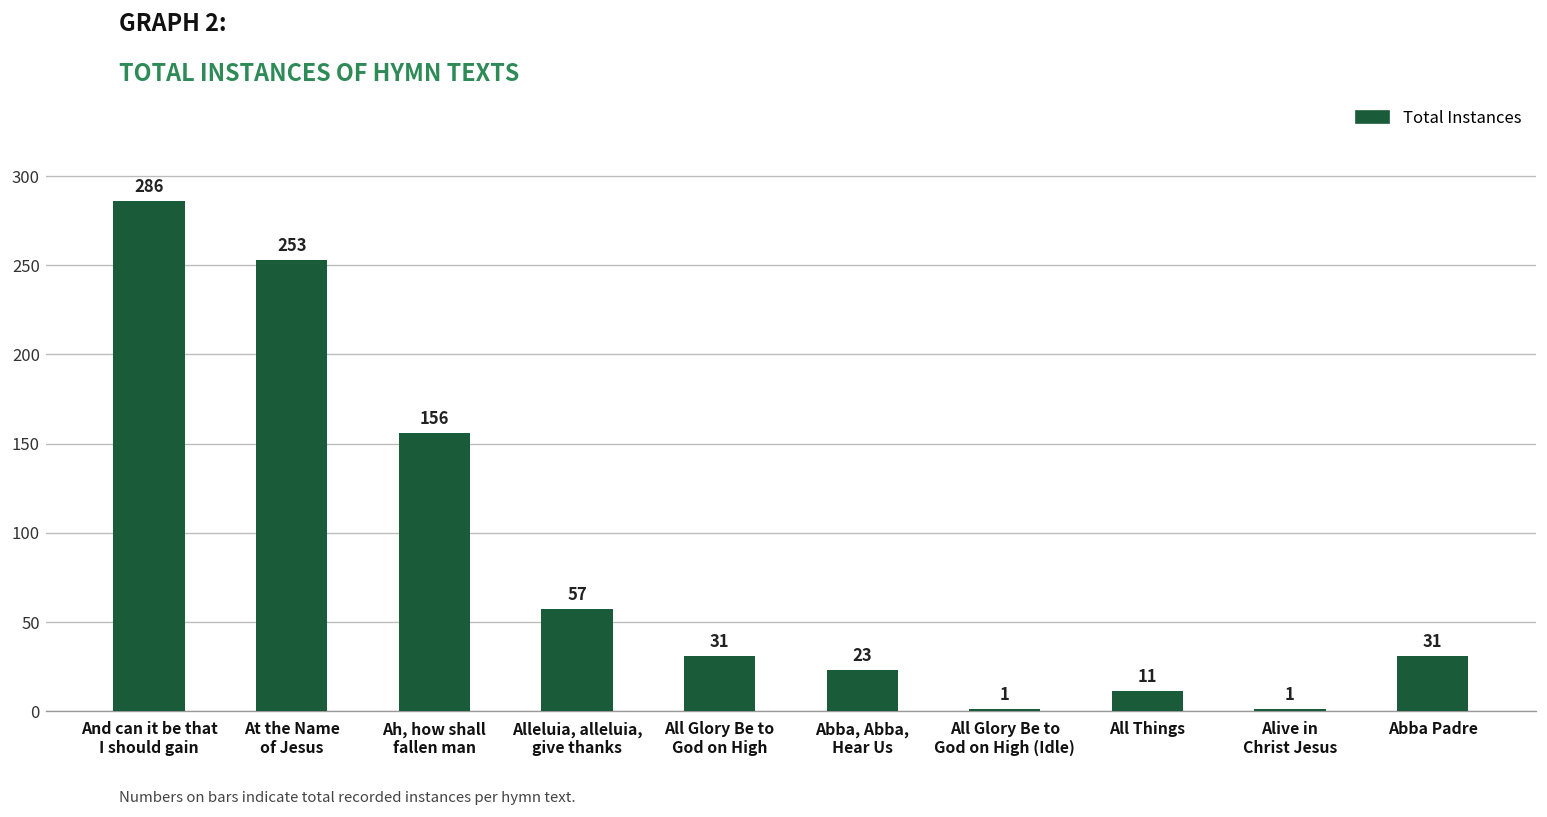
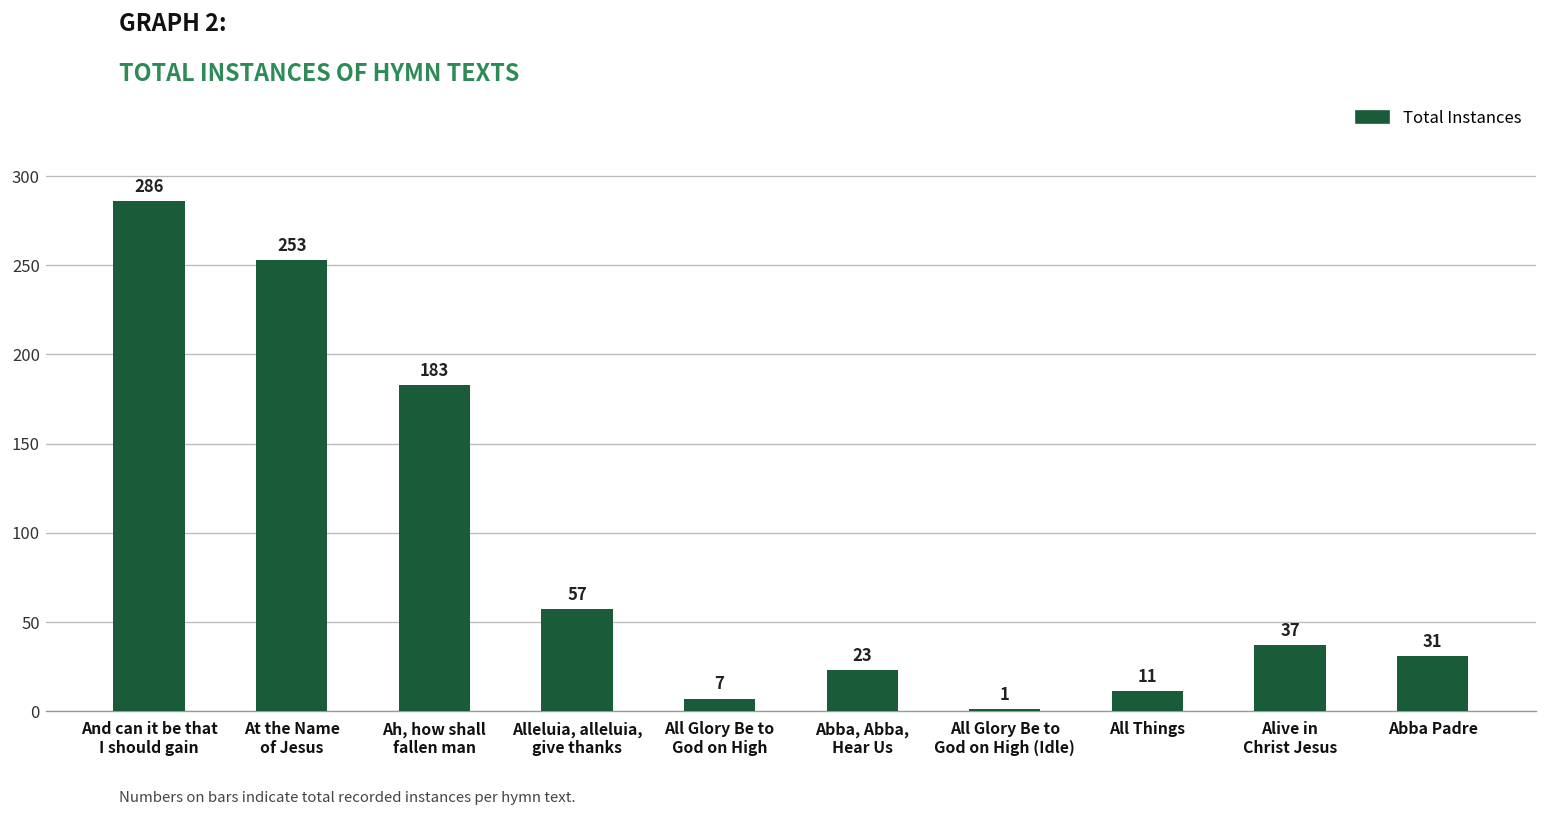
  {
    "And can it be that I should gain": 286,
    "At the Name of Jesus": 253,
-   "Ah, how shall fallen man": 156,
+   "Ah, how shall fallen man": 183,
    "Alleluia, alleluia, give thanks": 57,
-   "All Glory Be to God on High": 31,
+   "All Glory Be to God on High": 7,
    "Abba, Abba, Hear Us": 23,
    "All Glory Be to God on High (Idle)": 1,
    "All Things": 11,
-   "Alive in Christ Jesus": 1,
+   "Alive in Christ Jesus": 37,
    "Abba Padre": 31
  }
